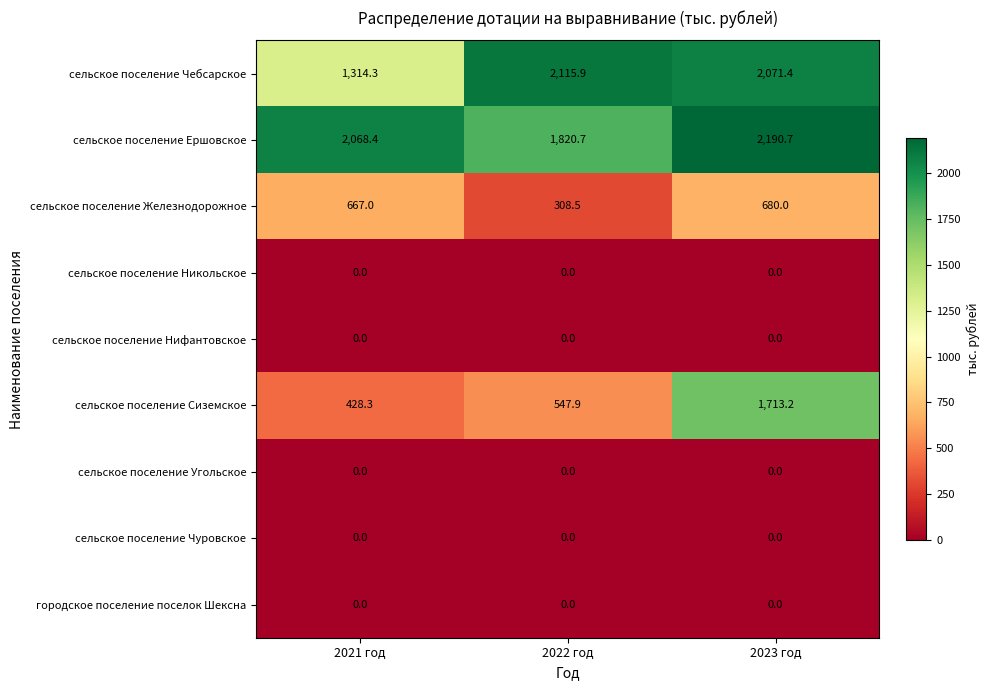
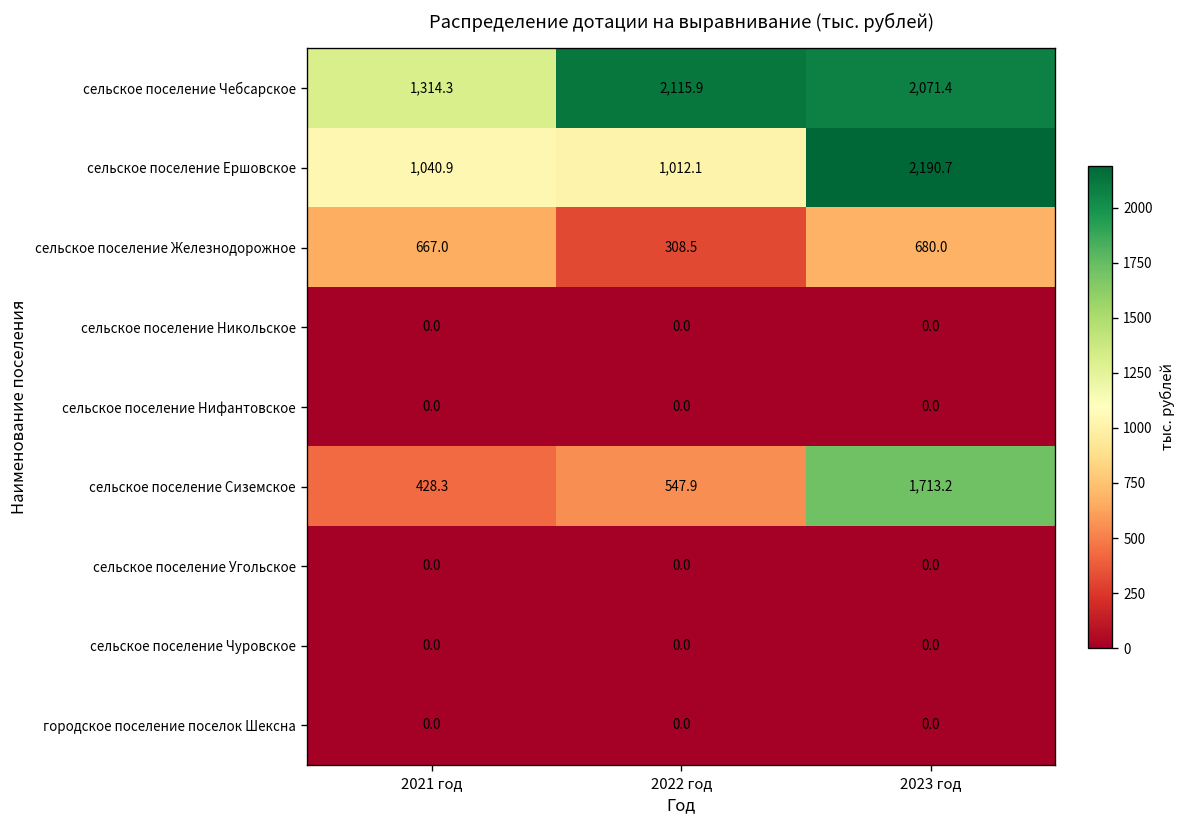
  {
    "сельское поселение Чебсарское": {
      "2021 год": "1,314.3",
      "2022 год": "2,115.9",
      "2023 год": "2,071.4"
    },
    "сельское поселение Ершовское": {
-     "2021 год": "2,068.4",
-     "2022 год": "1,820.7",
+     "2021 год": "1,040.9",
+     "2022 год": "1,012.1",
      "2023 год": "2,190.7"
    },
    "сельское поселение Железнодорожное": {
      "2021 год": "667.0",
      "2022 год": "308.5",
      "2023 год": "680.0"
    },
    "сельское поселение Никольское": {
      "2021 год": "0.0",
      "2022 год": "0.0",
      "2023 год": "0.0"
    },
    "сельское поселение Нифантовское": {
      "2021 год": "0.0",
      "2022 год": "0.0",
      "2023 год": "0.0"
    },
    "сельское поселение Сиземское": {
      "2021 год": "428.3",
      "2022 год": "547.9",
      "2023 год": "1,713.2"
    },
    "сельское поселение Угольское": {
      "2021 год": "0.0",
      "2022 год": "0.0",
      "2023 год": "0.0"
    },
    "сельское поселение Чуровское": {
      "2021 год": "0.0",
      "2022 год": "0.0",
      "2023 год": "0.0"
    },
    "городское поселение поселок Шексна": {
      "2021 год": "0.0",
      "2022 год": "0.0",
      "2023 год": "0.0"
    }
  }
